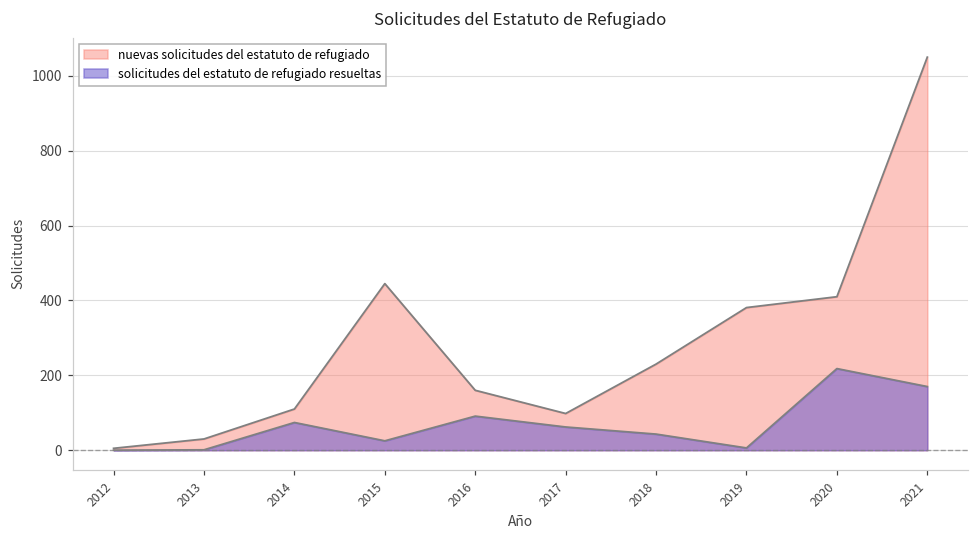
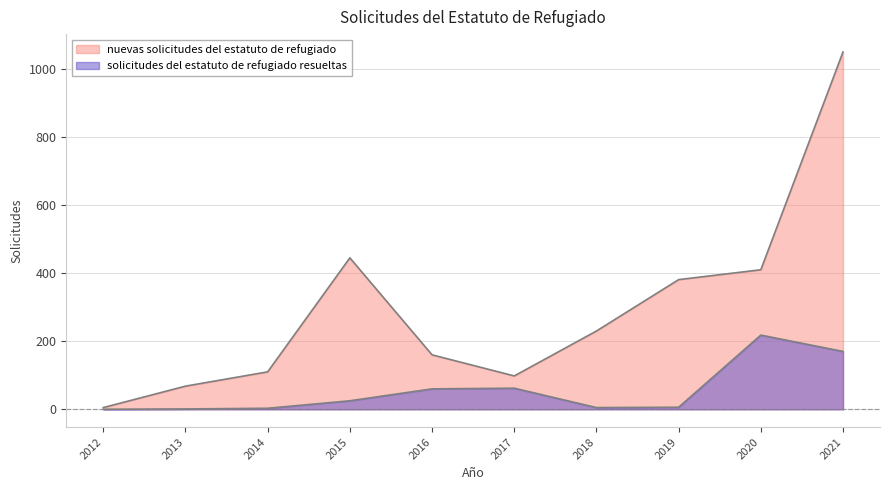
  {
    "nuevas solicitudes del estatuto de refugiado": {
-     "2013": 30,
+     "2013": 70,
      "2014": 110,
      "2015": 450,
      "2016": 160,
      "2017": 100,
      "2018": 230,
      "2019": 380,
      "2020": 410,
      "2021": 1050
    },
    "solicitudes del estatuto de refugiado resueltas": {
      "2013": 0,
-     "2014": 70,
+     "2014": 0,
      "2015": 30,
-     "2016": 90,
+     "2016": 60,
      "2017": 60,
-     "2018": 40,
+     "2018": 10,
      "2019": 10,
      "2020": 220,
      "2021": 170
    }
  }
